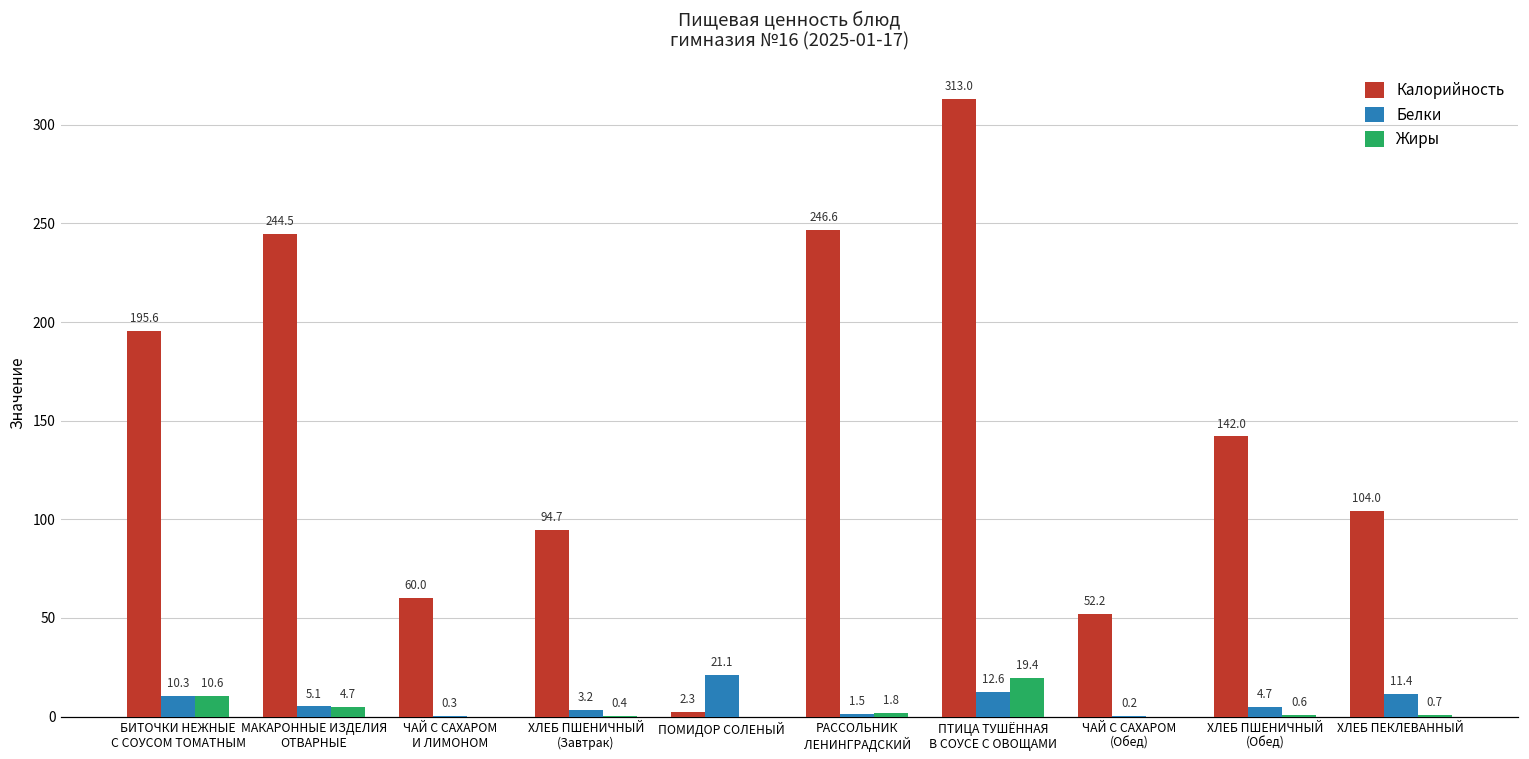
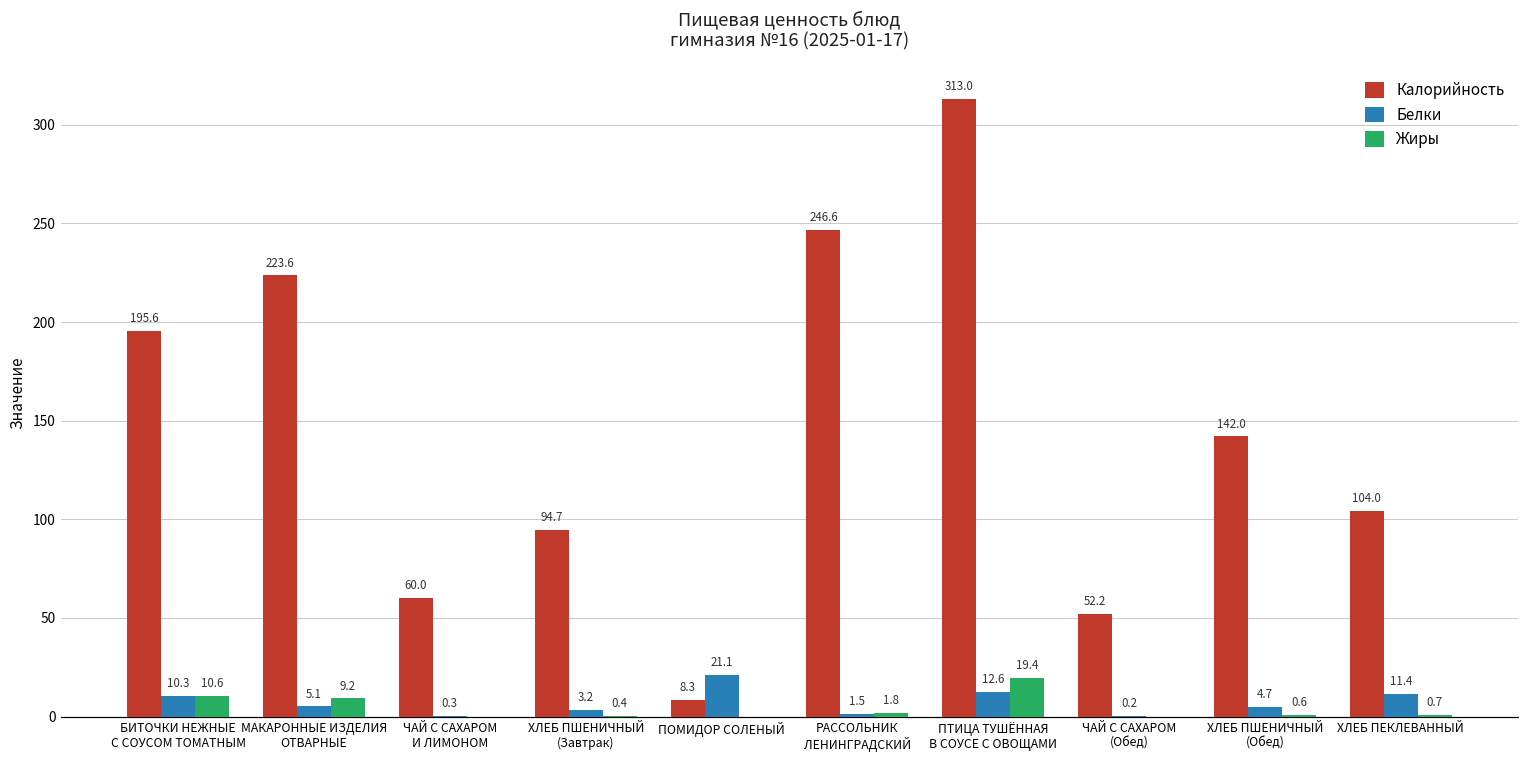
  {
    "Калорийность": {
      "БИТОЧКИ НЕЖНЫЕ С СОУСОМ ТОМАТНЫМ": 195.6,
-     "МАКАРОННЫЕ ИЗДЕЛИЯ ОТВАРНЫЕ": 244.5,
+     "МАКАРОННЫЕ ИЗДЕЛИЯ ОТВАРНЫЕ": 223.6,
      "ЧАЙ С САХАРОМ И ЛИМОНОМ": 60.0,
      "ХЛЕБ ПШЕНИЧНЫЙ (Завтрак)": 94.7,
-     "ПОМИДОР СОЛЕНЫЙ": 2.3,
+     "ПОМИДОР СОЛЕНЫЙ": 8.3,
      "РАССОЛЬНИК ЛЕНИНГРАДСКИЙ": 246.6,
      "ПТИЦА ТУШЁННАЯ В СОУСЕ С ОВОЩАМИ": 313.0,
      "ЧАЙ С САХАРОМ (Обед)": 52.2,
      "ХЛЕБ ПШЕНИЧНЫЙ (Обед)": 142.0,
      "ХЛЕБ ПЕКЛЕВАННЫЙ": 104.0
    },
    "Белки": {
      "БИТОЧКИ НЕЖНЫЕ С СОУСОМ ТОМАТНЫМ": 10.3,
      "МАКАРОННЫЕ ИЗДЕЛИЯ ОТВАРНЫЕ": 5.1,
      "ЧАЙ С САХАРОМ И ЛИМОНОМ": 0.3,
      "ХЛЕБ ПШЕНИЧНЫЙ (Завтрак)": 3.2,
      "ПОМИДОР СОЛЕНЫЙ": 21.1,
      "РАССОЛЬНИК ЛЕНИНГРАДСКИЙ": 1.5,
      "ПТИЦА ТУШЁННАЯ В СОУСЕ С ОВОЩАМИ": 12.6,
      "ЧАЙ С САХАРОМ (Обед)": 0.2,
      "ХЛЕБ ПШЕНИЧНЫЙ (Обед)": 4.7,
      "ХЛЕБ ПЕКЛЕВАННЫЙ": 11.4
    },
    "Жиры": {
      "БИТОЧКИ НЕЖНЫЕ С СОУСОМ ТОМАТНЫМ": 10.6,
-     "МАКАРОННЫЕ ИЗДЕЛИЯ ОТВАРНЫЕ": 4.7,
+     "МАКАРОННЫЕ ИЗДЕЛИЯ ОТВАРНЫЕ": 9.2,
      "ХЛЕБ ПШЕНИЧНЫЙ (Завтрак)": 0.4,
      "РАССОЛЬНИК ЛЕНИНГРАДСКИЙ": 1.8,
      "ПТИЦА ТУШЁННАЯ В СОУСЕ С ОВОЩАМИ": 19.4,
      "ХЛЕБ ПШЕНИЧНЫЙ (Обед)": 0.6,
      "ХЛЕБ ПЕКЛЕВАННЫЙ": 0.7
    }
  }
